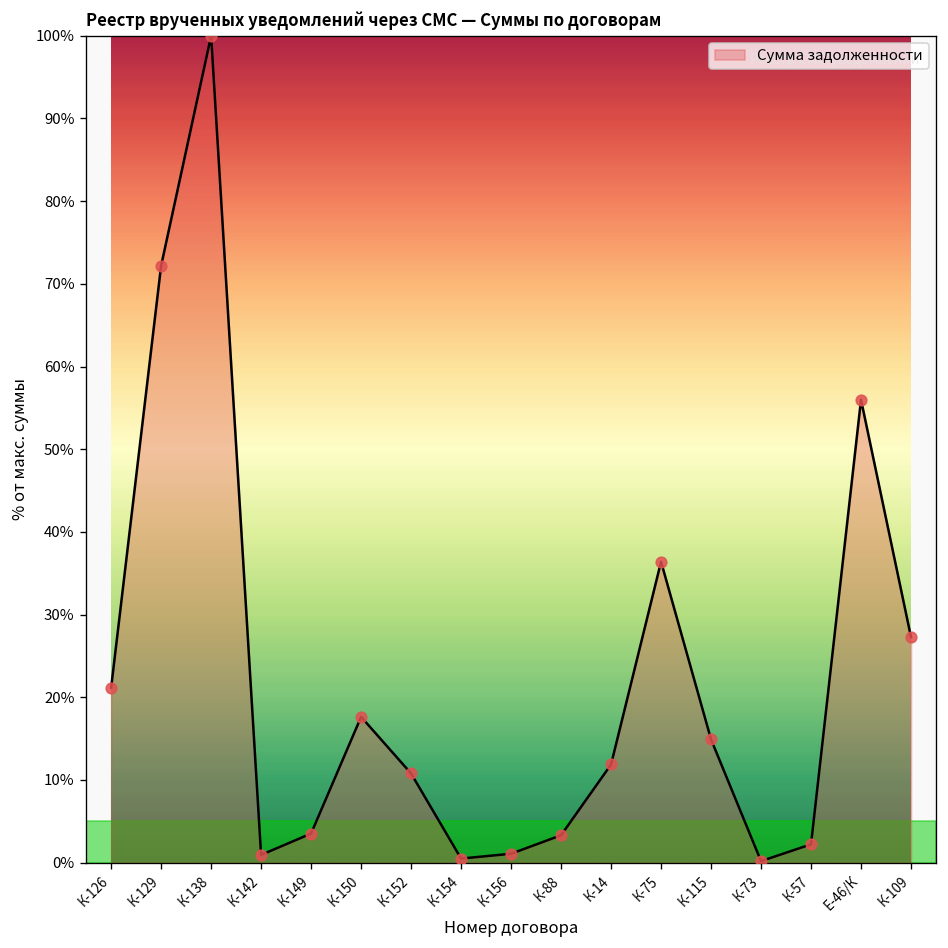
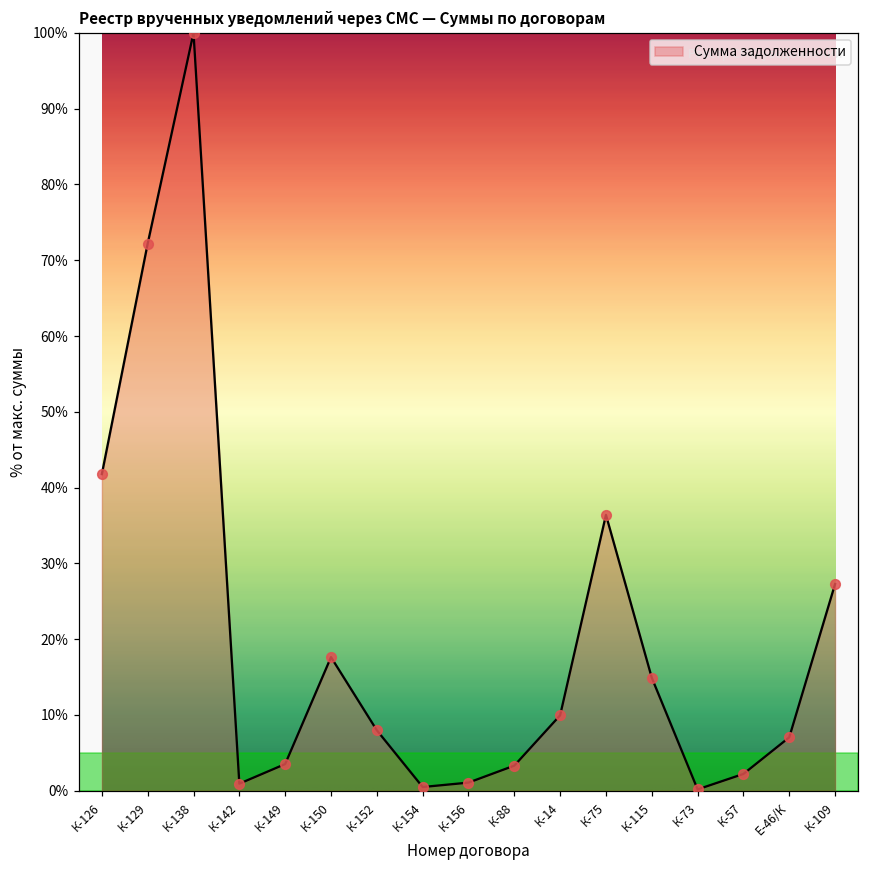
  {
-   "К-126": "21%",
+   "К-126": "42%",
    "К-129": "72%",
    "К-138": "100%",
    "К-150": "18%",
-   "К-152": "11%",
-   "К-14": "12%",
+   "К-152": "8%",
+   "К-14": "10%",
    "К-75": "36%",
    "К-115": "15%",
-   "Е-46/К": "56%",
+   "Е-46/К": "7%",
    "К-109": "27%"
  }
